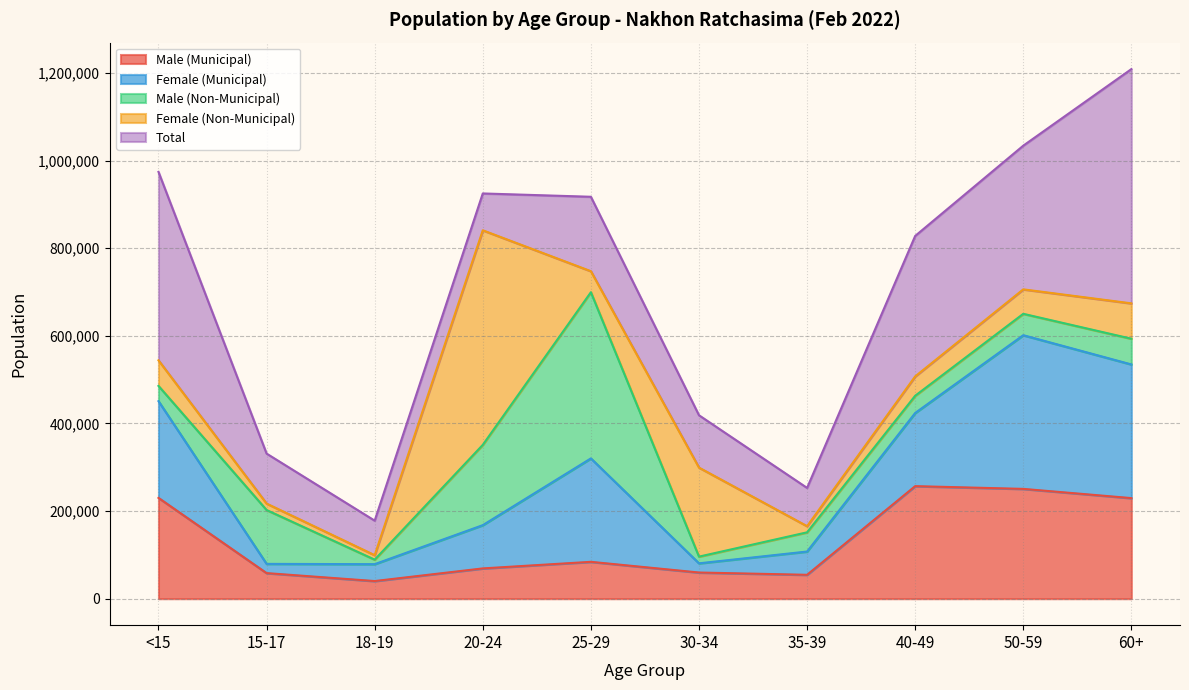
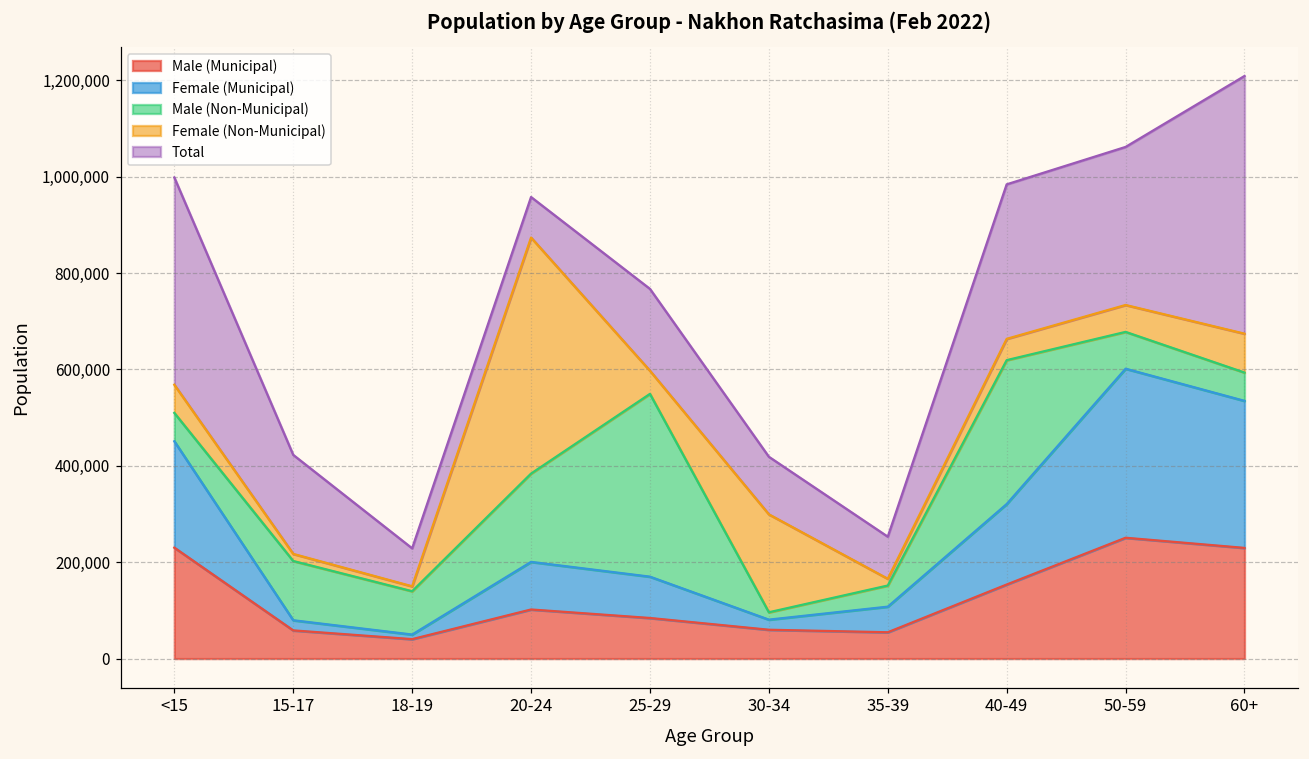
  {
    "Male (Municipal)": {
      "<15": "230,000",
      "15-17": "60,000",
      "18-19": "40,000",
-     "20-24": "70,000",
+     "20-24": "100,000",
      "25-29": "80,000",
      "30-34": "60,000",
      "35-39": "50,000",
-     "40-49": "260,000",
+     "40-49": "150,000",
      "50-59": "250,000",
      "60+": "230,000"
    },
    "Female (Municipal)": {
      "<15": "220,000",
      "15-17": "20,000",
-     "18-19": "40,000",
+     "18-19": "10,000",
      "20-24": "100,000",
-     "25-29": "240,000",
+     "25-29": "90,000",
      "30-34": "20,000",
      "35-39": "50,000",
      "40-49": "170,000",
      "50-59": "350,000",
      "60+": "310,000"
    },
    "Male (Non-Municipal)": {
-     "<15": "30,000",
+     "<15": "60,000",
      "15-17": "120,000",
-     "18-19": "10,000",
+     "18-19": "90,000",
      "20-24": "180,000",
      "25-29": "380,000",
      "30-34": "20,000",
      "35-39": "40,000",
-     "40-49": "40,000",
-     "50-59": "50,000",
+     "40-49": "300,000",
+     "50-59": "80,000",
      "60+": "60,000"
    },
    "Female (Non-Municipal)": {
      "<15": "60,000",
      "15-17": "10,000",
      "18-19": "10,000",
      "20-24": "490,000",
      "25-29": "50,000",
      "30-34": "200,000",
      "35-39": "10,000",
      "40-49": "40,000",
      "50-59": "60,000",
      "60+": "80,000"
    },
    "Total": {
      "<15": "430,000",
-     "15-17": "110,000",
+     "15-17": "210,000",
      "18-19": "80,000",
      "20-24": "80,000",
      "25-29": "170,000",
      "30-34": "120,000",
      "35-39": "90,000",
      "40-49": "320,000",
      "50-59": "330,000",
      "60+": "530,000"
    }
  }
